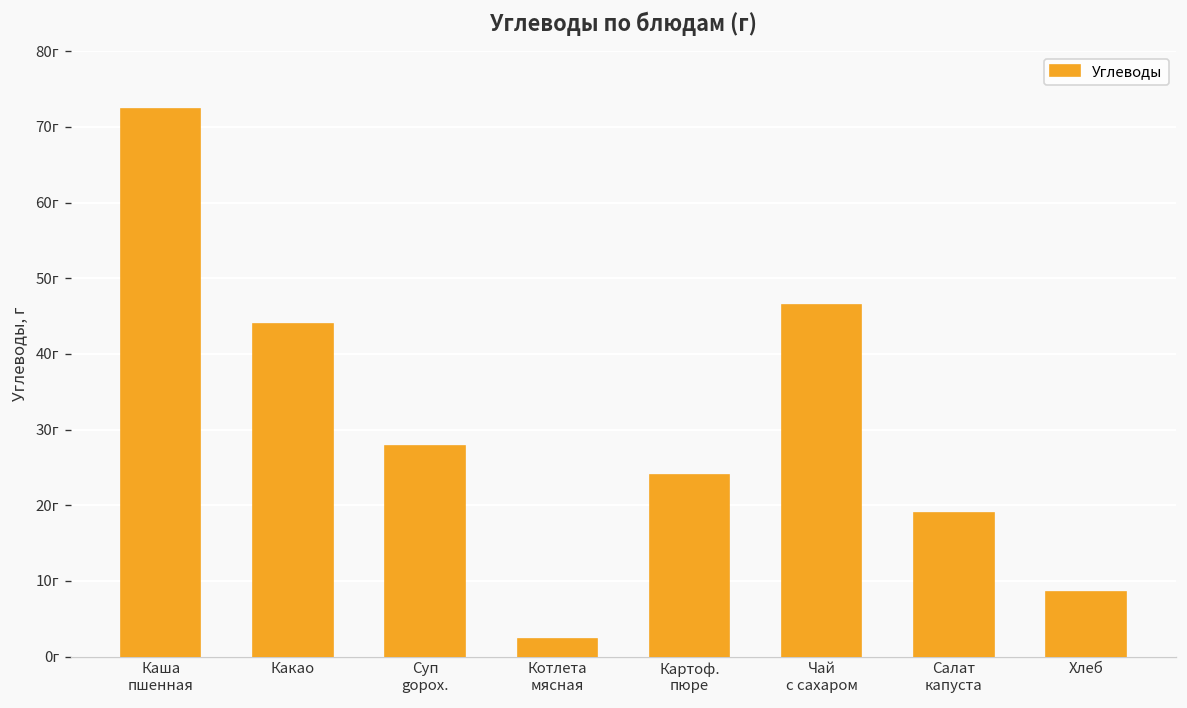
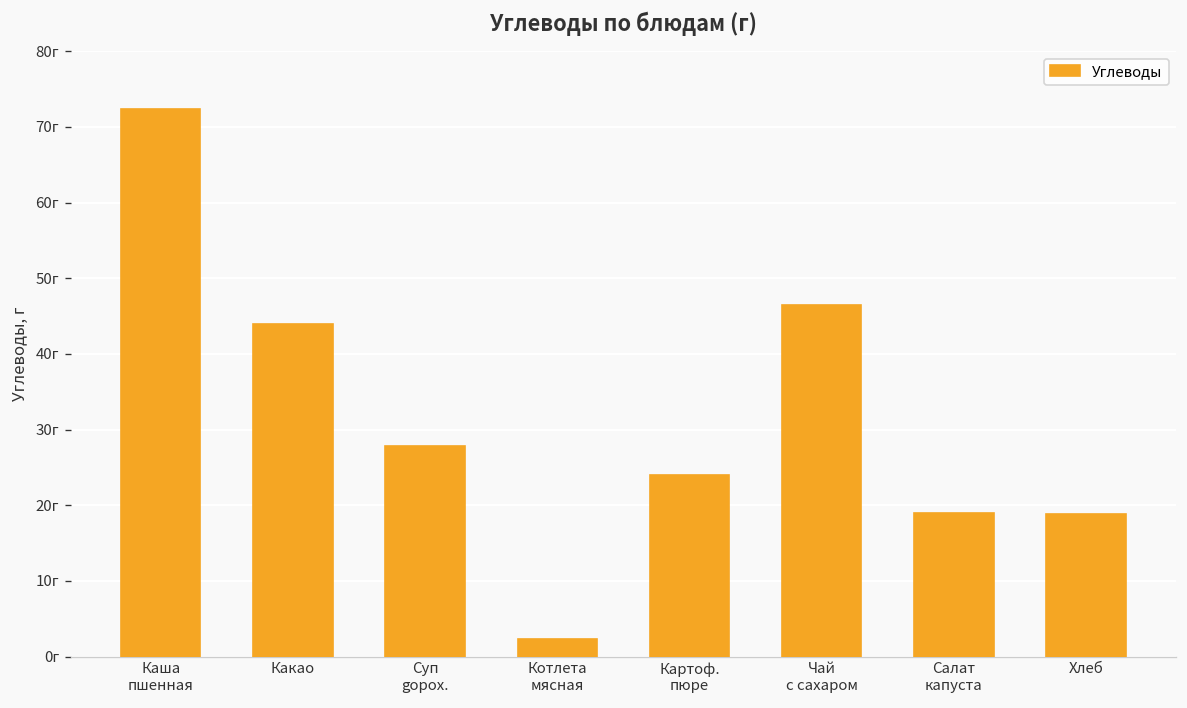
  {
    "Каша пшенная": "72г",
    "Какао": "44г",
    "Суп gорох.": "28г",
    "Котлета мясная": "2г",
    "Картоф. пюре": "24г",
    "Чай с сахаром": "47г",
    "Салат капуста": "19г",
-   "Хлеб": "9г"
+   "Хлеб": "19г"
  }
